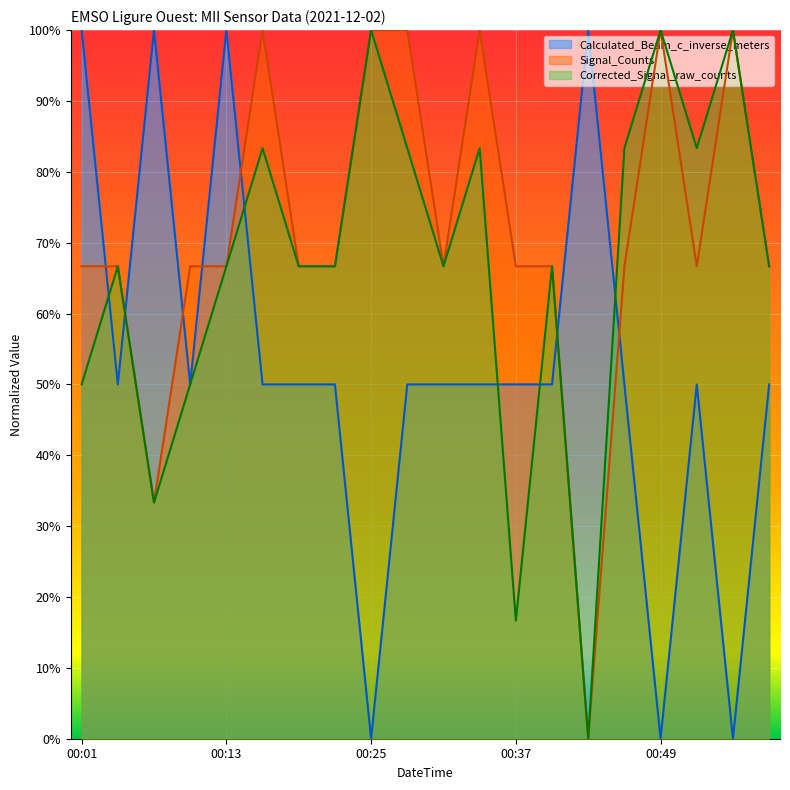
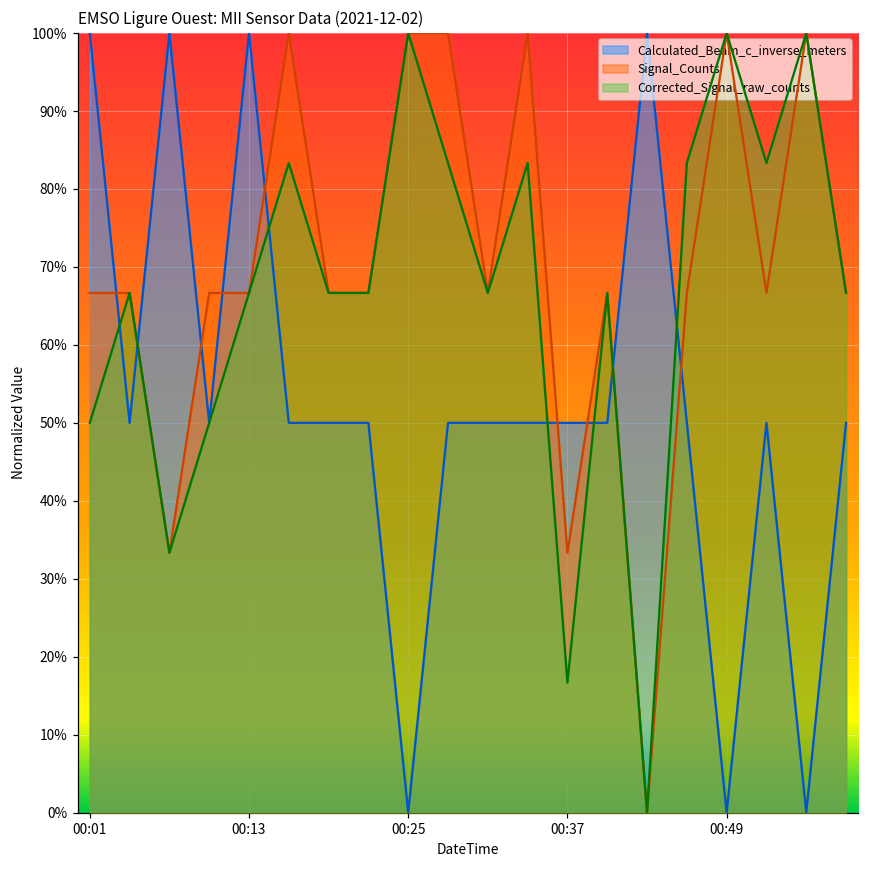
  {
    "Calculated_Beam_c_inverse_meters": {
      "00:01": "100%",
      "00:13": "100%",
      "00:25": "0%",
      "00:37": "50%",
      "00:49": "0%"
    },
    "Signal_Counts": {
      "00:01": "67%",
-     "00:37": "67%"
+     "00:37": "33%"
    },
    "Corrected_Signal_raw_counts": {
      "00:01": "50%",
      "00:37": "17%"
    }
  }
